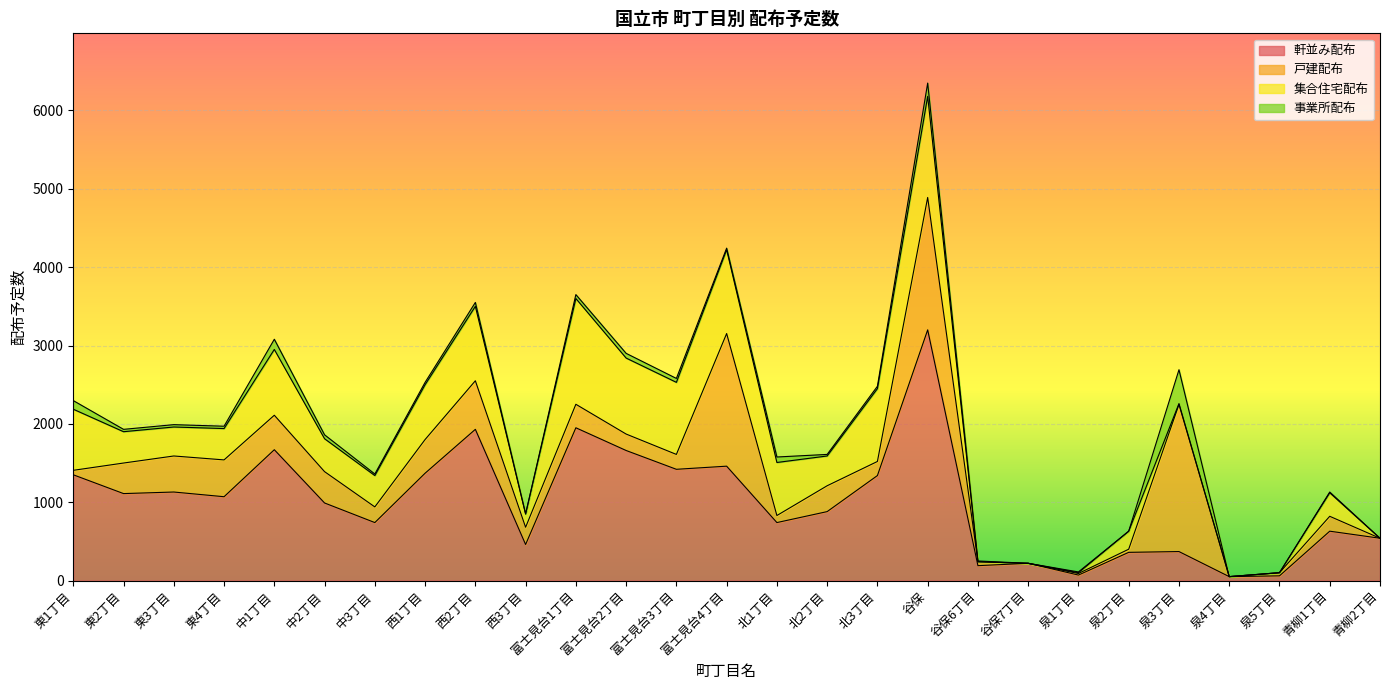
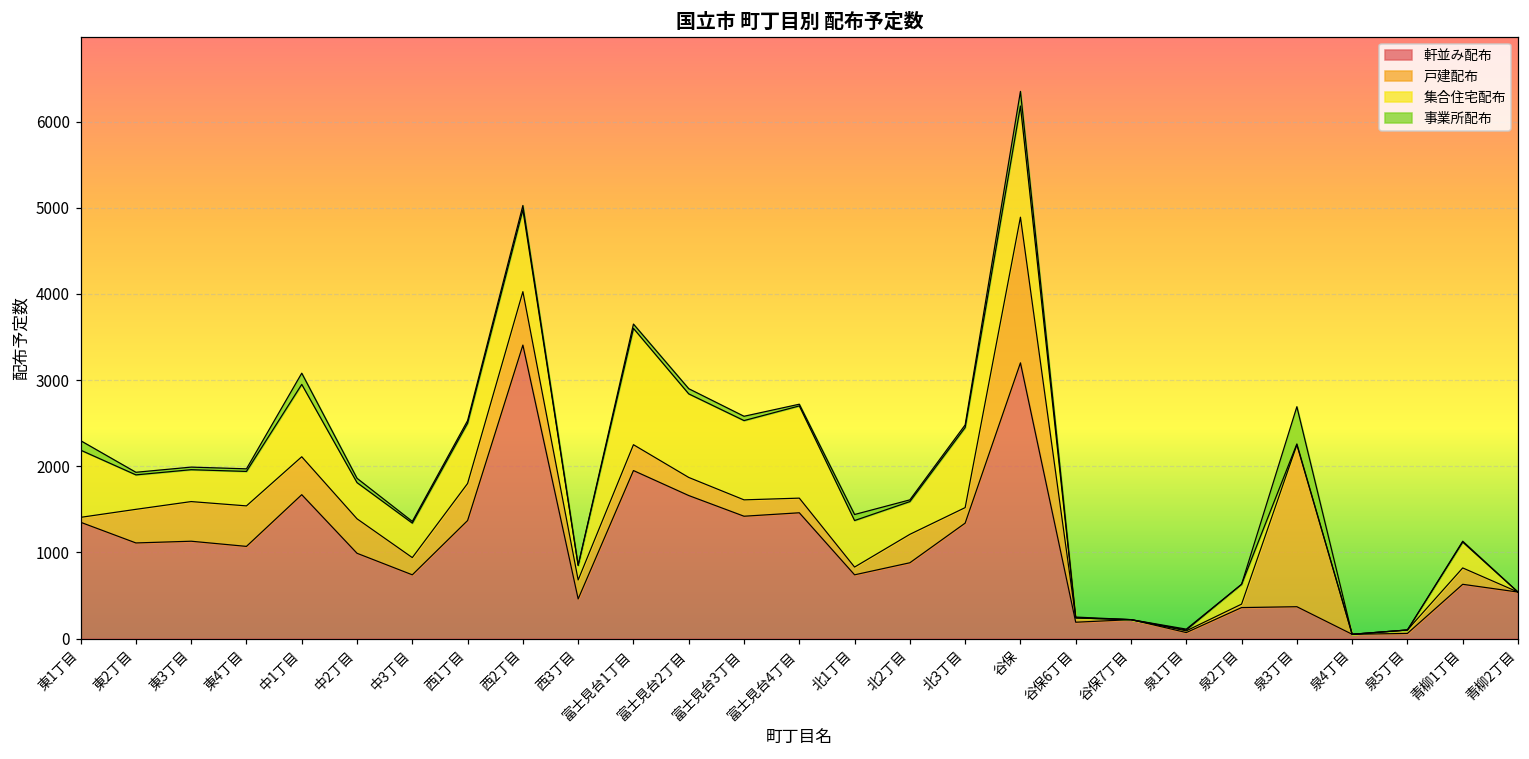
  {
    "軒並み配布": {
      "東1丁目": 1400,
      "東2丁目": 1100,
      "東3丁目": 1100,
      "東4丁目": 1100,
      "中1丁目": 1700,
      "中2丁目": 1000,
      "中3丁目": 700,
      "西1丁目": 1400,
-     "西2丁目": 1900,
+     "西2丁目": 3400,
      "西3丁目": 500,
      "富士見台1丁目": 2000,
      "富士見台2丁目": 1700,
      "富士見台3丁目": 1400,
      "富士見台4丁目": 1500,
      "北1丁目": 700,
      "北2丁目": 900,
      "北3丁目": 1300,
      "谷保": 3200,
      "谷保6丁目": 200,
      "泉2丁目": 400,
      "泉3丁目": 400,
      "泉5丁目": 100,
      "青柳1丁目": 600
    },
    "戸建配布": {
      "東1丁目": 100,
      "東2丁目": 400,
      "東3丁目": 500,
      "東4丁目": 500,
      "中1丁目": 400,
      "中2丁目": 400,
      "中3丁目": 200,
      "西1丁目": 400,
      "西2丁目": 600,
      "西3丁目": 200,
      "富士見台1丁目": 300,
      "富士見台2丁目": 200,
      "富士見台3丁目": 200,
-     "富士見台4丁目": 1700,
+     "富士見台4丁目": 200,
      "北1丁目": 100,
      "北2丁目": 300,
      "北3丁目": 200,
      "谷保": 1700,
      "泉2丁目": 0,
      "青柳1丁目": 200
    },
    "集合住宅配布": {
      "東1丁目": 800,
      "中1丁目": 800,
      "中2丁目": 400,
      "西2丁目": 1000,
      "富士見台1丁目": 1400,
      "富士見台2丁目": 1000,
      "富士見台3丁目": 900,
-     "北1丁目": 700,
+     "北1丁目": 500,
      "谷保": 1300
    },
    "事業所配布": {
      "東1丁目": 100,
      "中1丁目": 100,
      "中2丁目": 100,
      "西2丁目": 100,
      "富士見台1丁目": 100,
      "富士見台2丁目": 100,
      "富士見台3丁目": 100,
      "北1丁目": 100,
      "谷保": 200,
      "泉3丁目": 400
    }
  }
